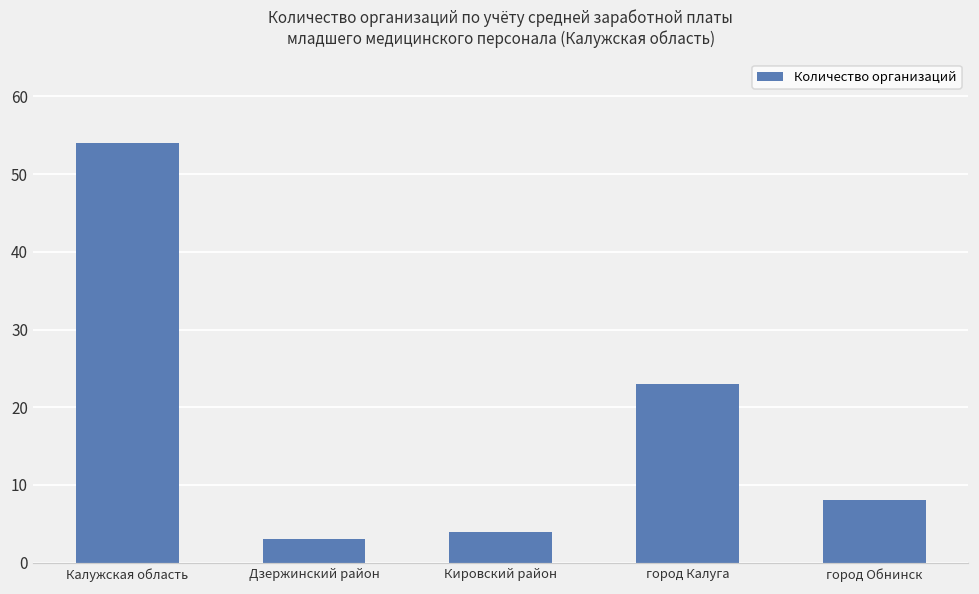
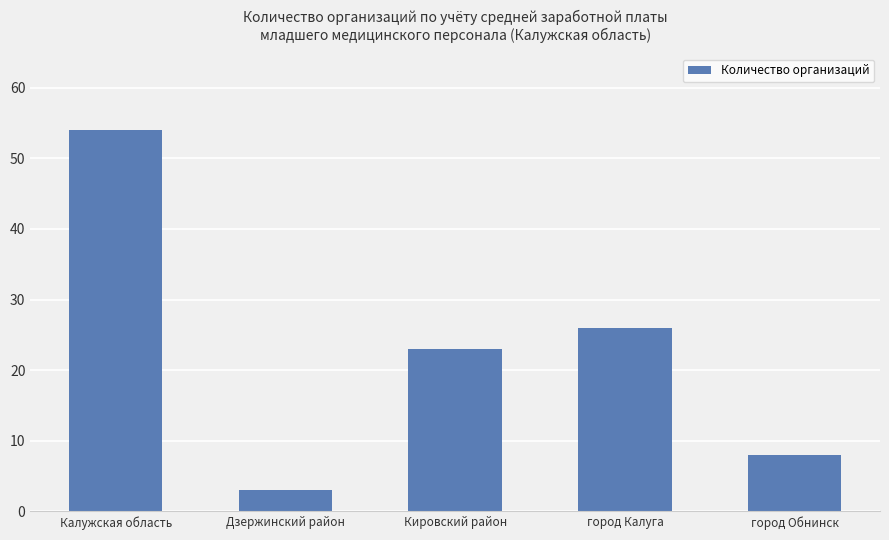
  {
    "Калужская область": 54,
    "Дзержинский район": 3,
-   "Кировский район": 4,
-   "город Калуга": 23,
+   "Кировский район": 23,
+   "город Калуга": 26,
    "город Обнинск": 8
  }
